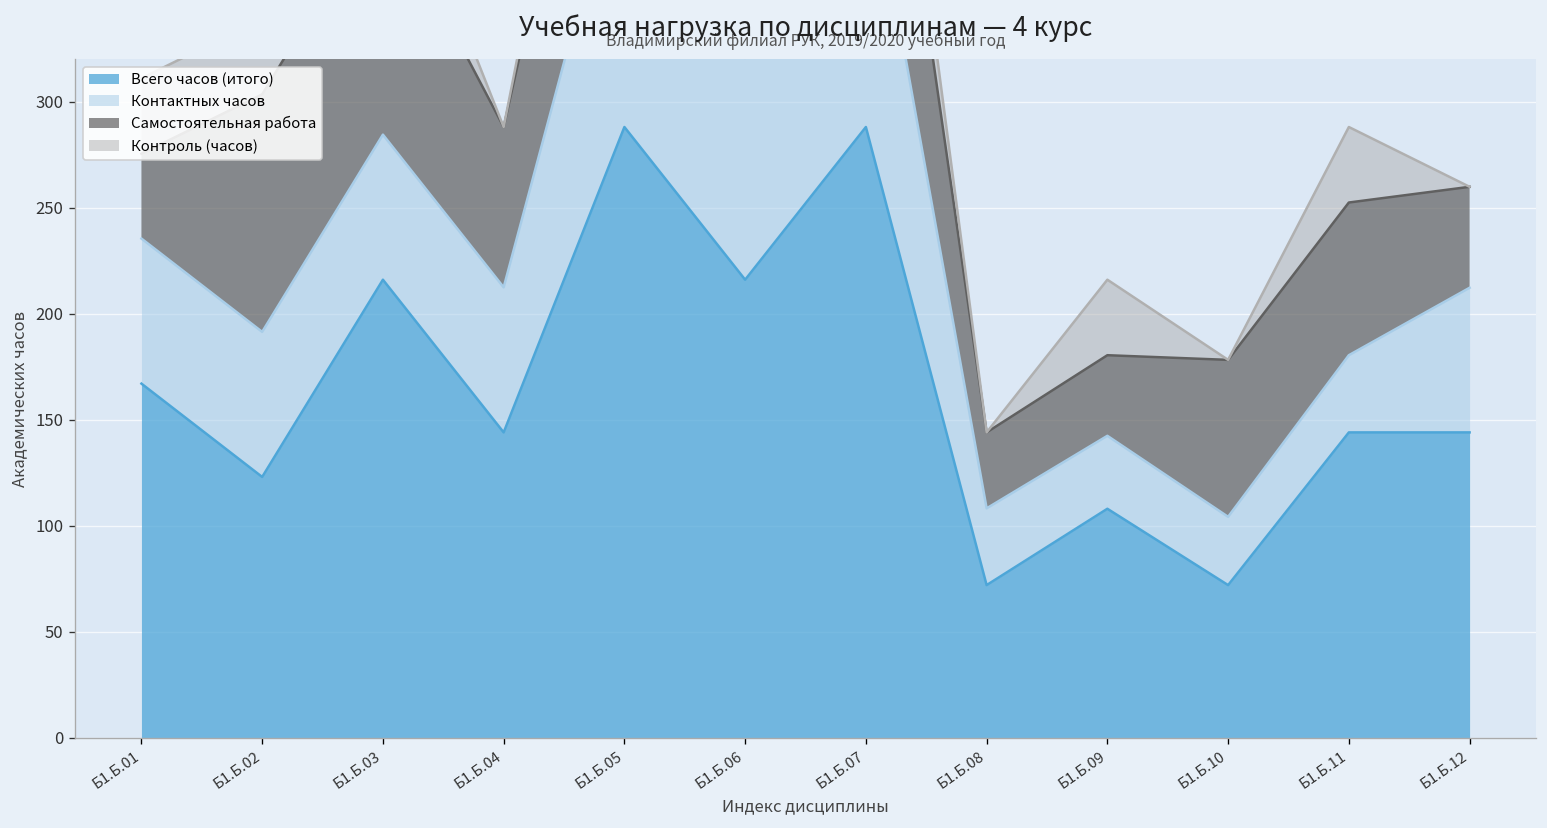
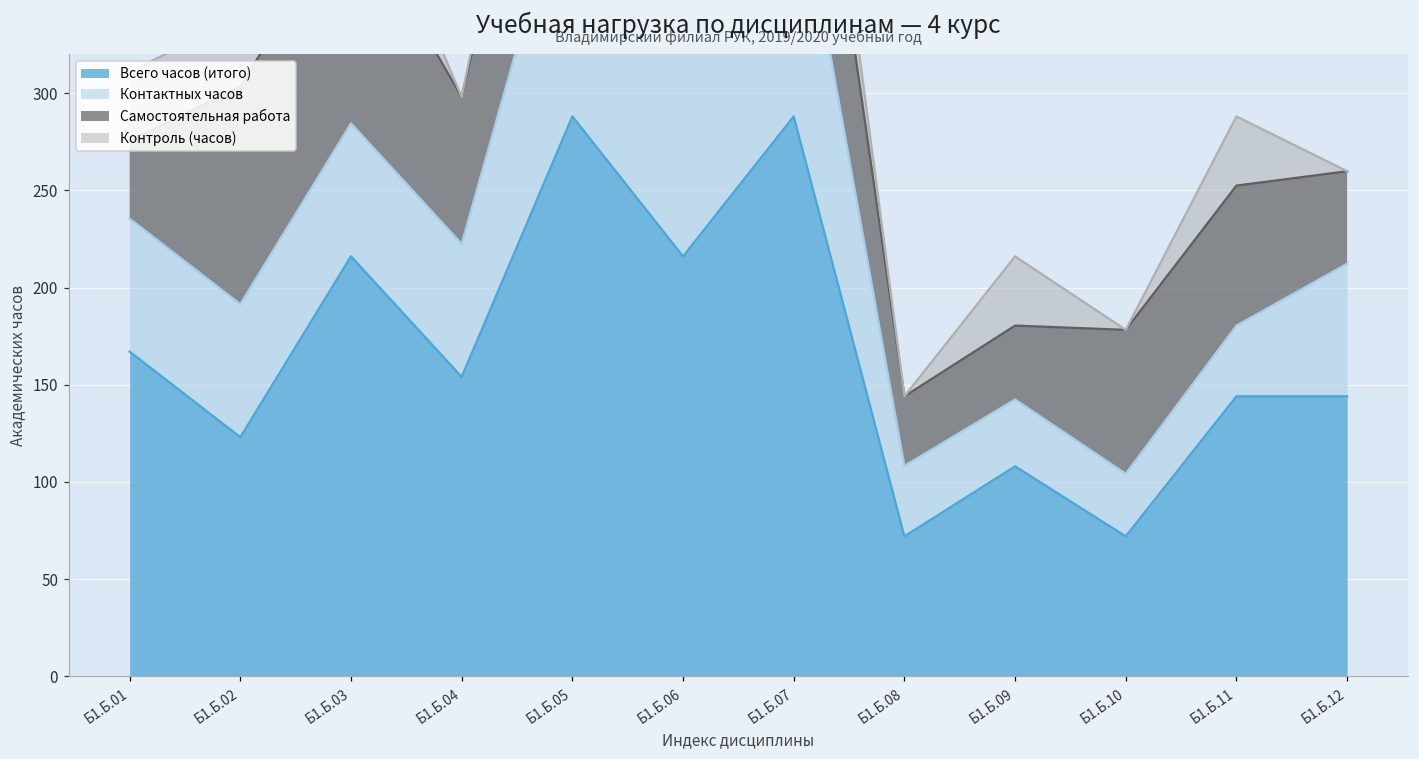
  {
    "Всего часов (итого)": {
      "Б1.Б.01": 167,
      "Б1.Б.02": 123,
      "Б1.Б.03": 216,
-     "Б1.Б.04": 144,
+     "Б1.Б.04": 154,
      "Б1.Б.05": 288,
      "Б1.Б.06": 216,
      "Б1.Б.07": 288,
      "Б1.Б.08": 72,
      "Б1.Б.09": 108,
      "Б1.Б.10": 72,
      "Б1.Б.11": 144,
      "Б1.Б.12": 144
    },
    "Самостоятельная работа": {
      "Б1.Б.09": 38,
      "Б1.Б.11": 72
    }
  }
